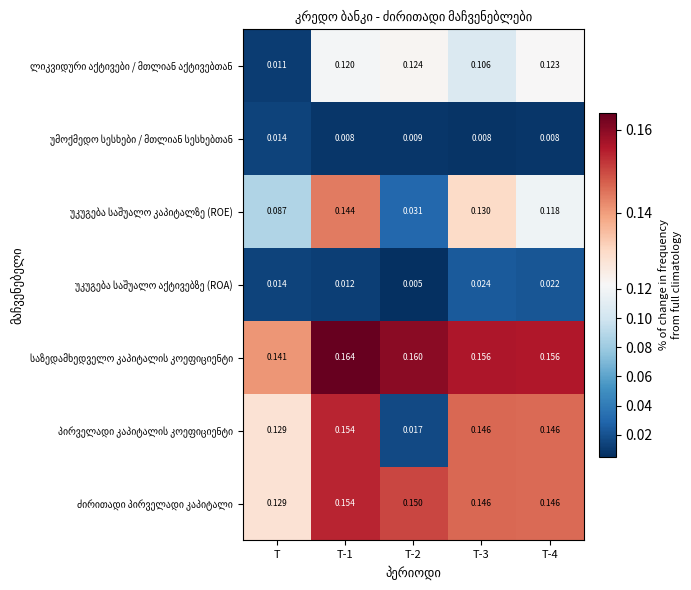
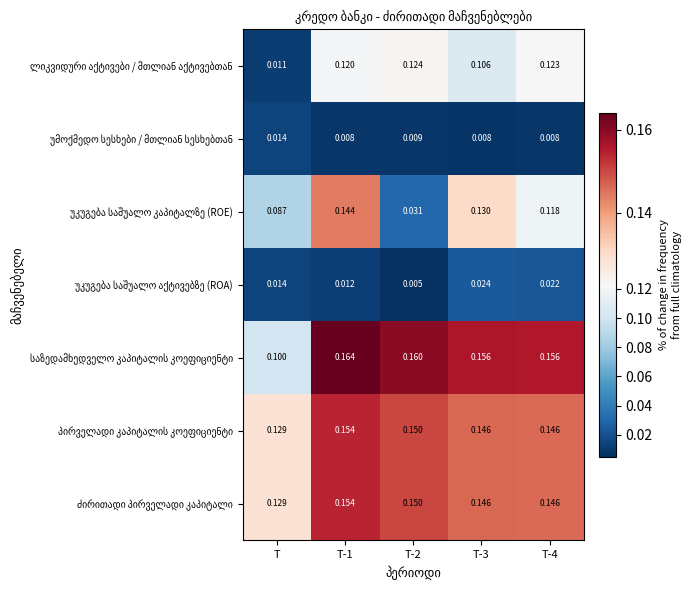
  {
    "ლიკვიდური აქტივები / მთლიან აქტივებთან": {
      "T": 0.011,
      "T-1": 0.120,
      "T-2": 0.124,
      "T-3": 0.106,
      "T-4": 0.123
    },
    "უმოქმედო სესხები / მთლიან სესხებთან": {
      "T": 0.014,
      "T-1": 0.008,
      "T-2": 0.009,
      "T-3": 0.008,
      "T-4": 0.008
    },
    "უკუგება საშუალო კაპიტალზე (ROE)": {
      "T": 0.087,
      "T-1": 0.144,
      "T-2": 0.031,
      "T-3": 0.130,
      "T-4": 0.118
    },
    "უკუგება საშუალო აქტივებზე (ROA)": {
      "T": 0.014,
      "T-1": 0.012,
      "T-2": 0.005,
      "T-3": 0.024,
      "T-4": 0.022
    },
    "საზედამხედველო კაპიტალის კოეფიციენტი": {
-     "T": 0.141,
+     "T": 0.100,
      "T-1": 0.164,
      "T-2": 0.160,
      "T-3": 0.156,
      "T-4": 0.156
    },
    "პირველადი კაპიტალის კოეფიციენტი": {
      "T": 0.129,
      "T-1": 0.154,
-     "T-2": 0.017,
+     "T-2": 0.150,
      "T-3": 0.146,
      "T-4": 0.146
    },
    "ძირითადი პირველადი კაპიტალი": {
      "T": 0.129,
      "T-1": 0.154,
      "T-2": 0.150,
      "T-3": 0.146,
      "T-4": 0.146
    }
  }
